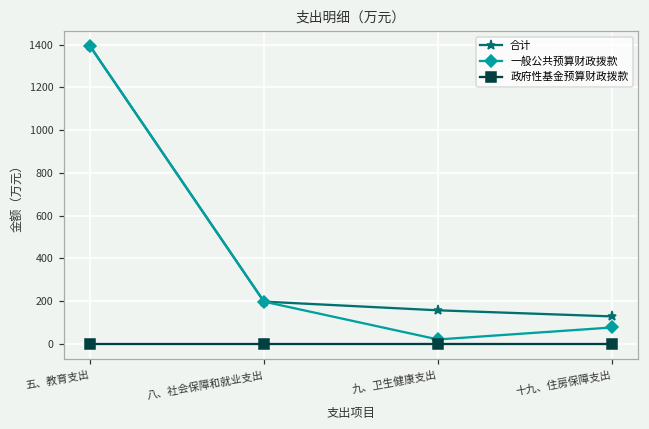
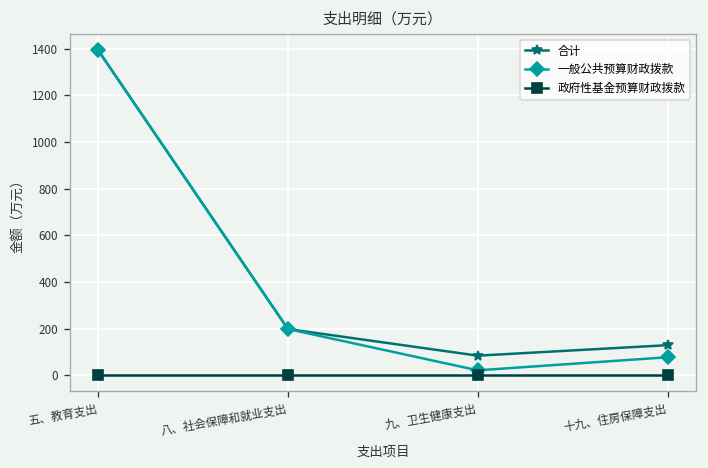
  {
    "合计": {
-     "九、卫生健康支出": 160,
+     "九、卫生健康支出": 80,
      "十九、住房保障支出": 130
    },
    "一般公共预算财政拨款": {
      "九、卫生健康支出": 20,
      "十九、住房保障支出": 80
    },
    "政府性基金预算财政拨款": {
      "五、教育支出": 0,
      "八、社会保障和就业支出": 0,
      "九、卫生健康支出": 0,
      "十九、住房保障支出": 0
    }
  }
